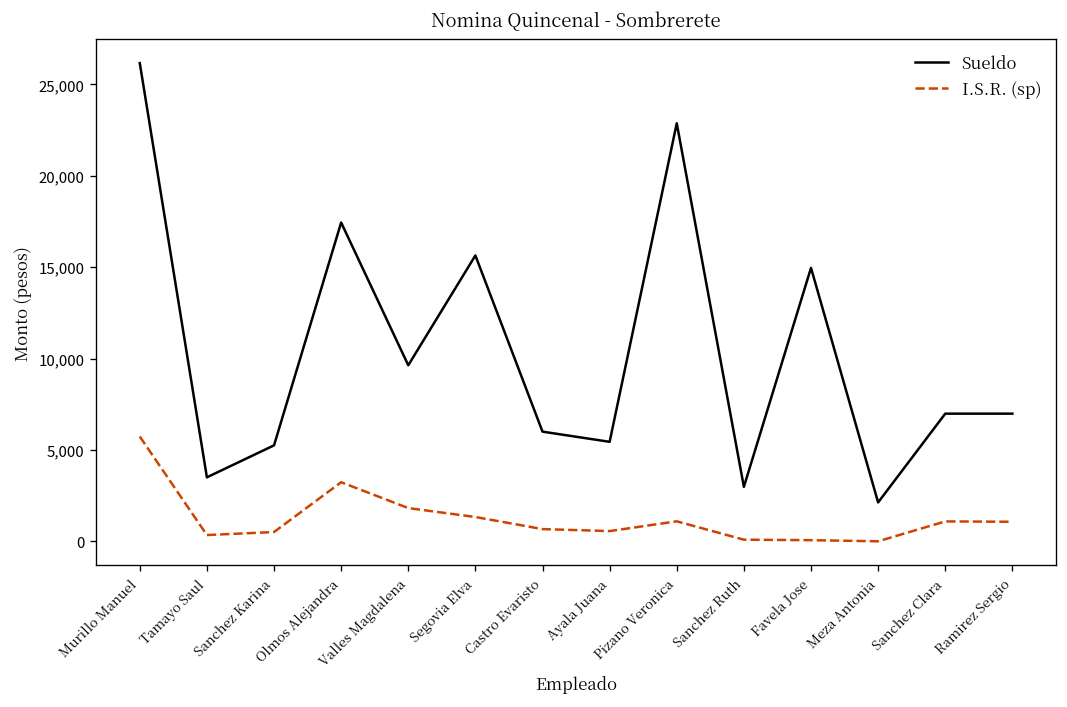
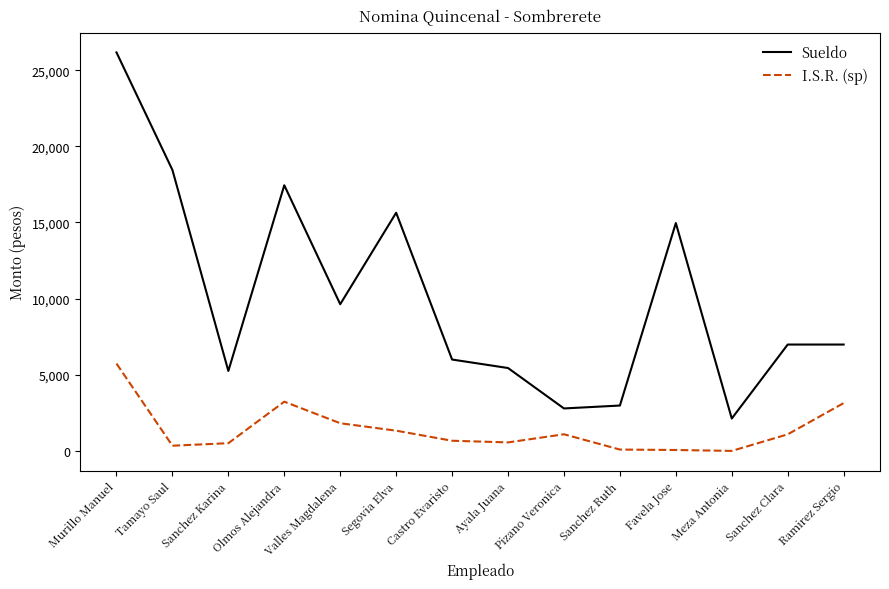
  {
    "Sueldo": {
      "Murillo Manuel": "26,200",
-     "Tamayo Saul": "3,500",
+     "Tamayo Saul": "18,400",
      "Sanchez Karina": "5,300",
      "Olmos Alejandra": "17,400",
      "Valles Magdalena": "9,600",
      "Segovia Elva": "15,600",
      "Castro Evaristo": "6,000",
      "Ayala Juana": "5,400",
-     "Pizano Veronica": "22,900",
+     "Pizano Veronica": "2,800",
      "Sanchez Ruth": "3,000",
      "Favela Jose": "15,000",
      "Meza Antonia": "2,100",
      "Sanchez Clara": "7,000",
      "Ramirez Sergio": "7,000"
    },
    "I.S.R. (sp)": {
      "Murillo Manuel": "5,700",
      "Tamayo Saul": "300",
      "Sanchez Karina": "500",
      "Olmos Alejandra": "3,200",
      "Valles Magdalena": "1,800",
      "Segovia Elva": "1,300",
      "Castro Evaristo": "700",
      "Ayala Juana": "600",
      "Pizano Veronica": "1,100",
      "Sanchez Ruth": "100",
      "Favela Jose": "100",
      "Meza Antonia": "0",
      "Sanchez Clara": "1,100",
-     "Ramirez Sergio": "1,100"
+     "Ramirez Sergio": "3,100"
    }
  }
